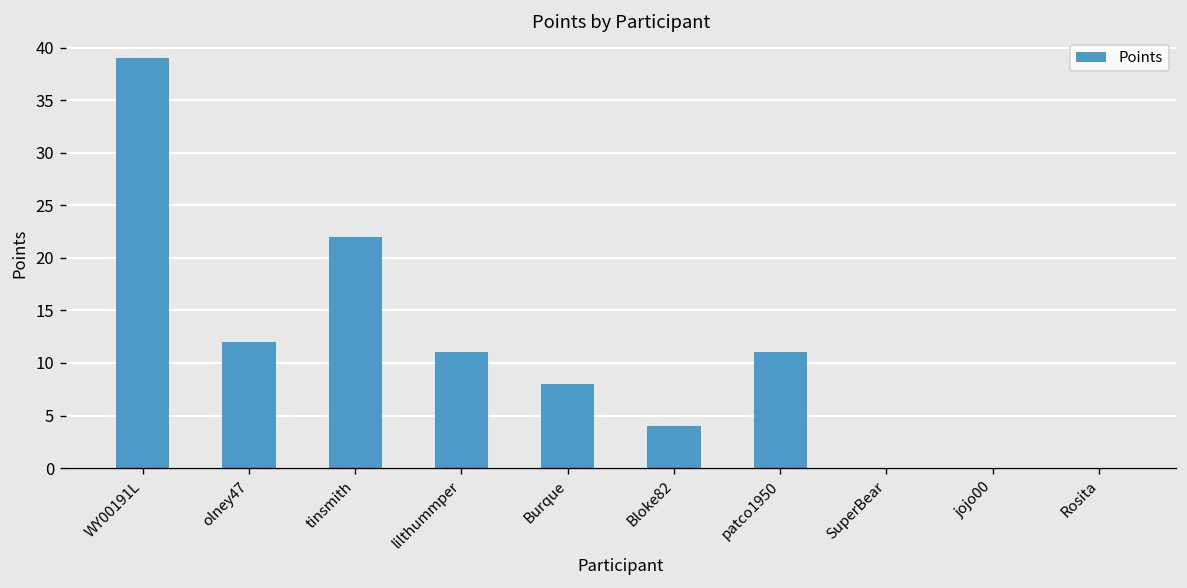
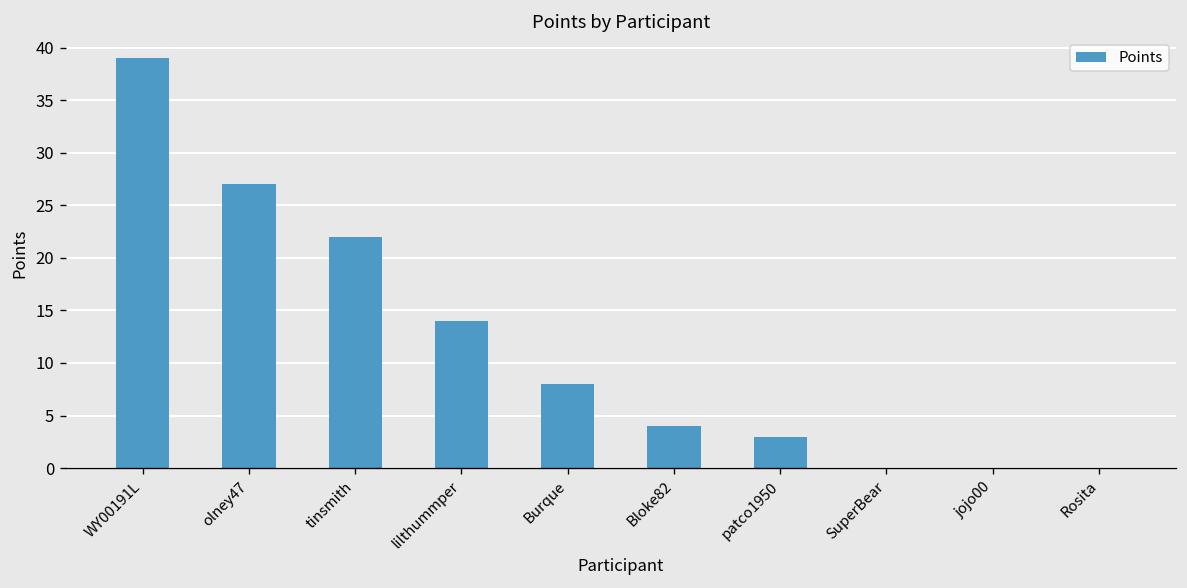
  {
    "WY00191L": 39,
-   "olney47": 12,
+   "olney47": 27,
    "tinsmith": 22,
-   "lilthummper": 11,
+   "lilthummper": 14,
    "Burque": 8,
    "Bloke82": 4,
-   "patco1950": 11,
+   "patco1950": 3,
    "SuperBear": 0,
    "jojo00": 0,
    "Rosita": 0
  }
